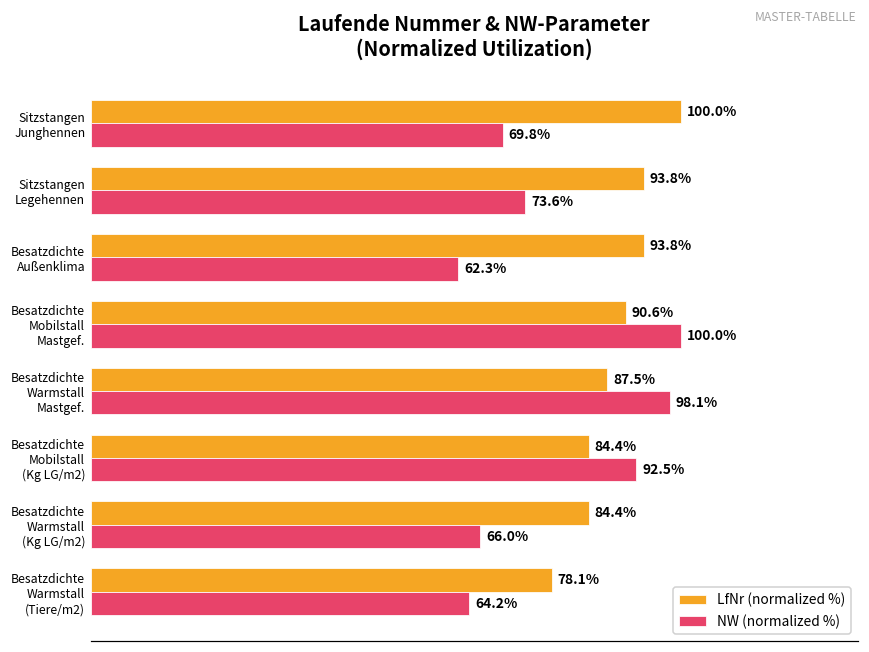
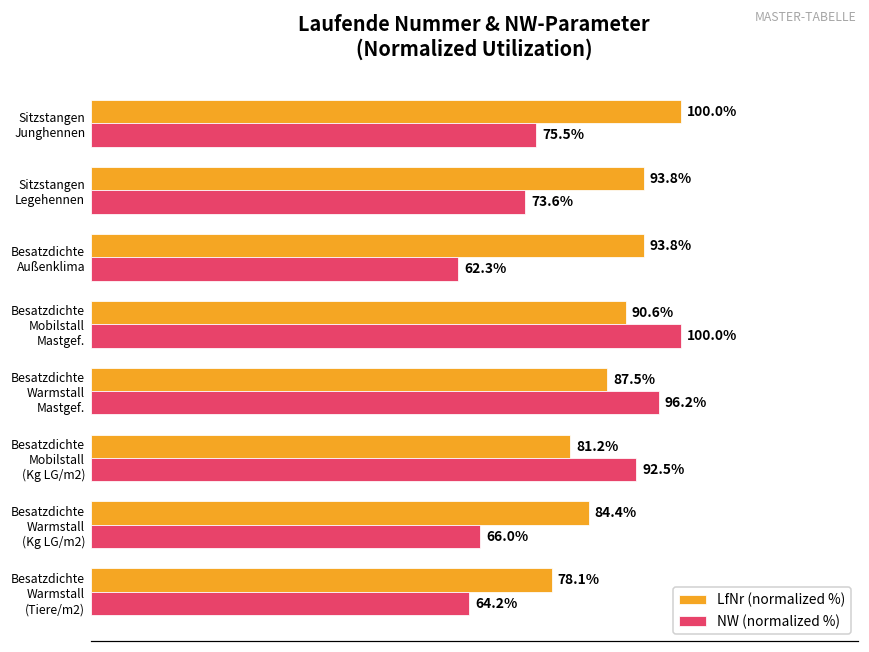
  {
    "LfNr (normalized %)": {
      "Sitzstangen Junghennen": "100.0%",
      "Sitzstangen Legehennen": "93.8%",
      "Besatzdichte Außenklima": "93.8%",
      "Besatzdichte Mobilstall Mastgef.": "90.6%",
      "Besatzdichte Warmstall Mastgef.": "87.5%",
-     "Besatzdichte Mobilstall (Kg LG/m2)": "84.4%",
+     "Besatzdichte Mobilstall (Kg LG/m2)": "81.2%",
      "Besatzdichte Warmstall (Kg LG/m2)": "84.4%",
      "Besatzdichte Warmstall (Tiere/m2)": "78.1%"
    },
    "NW (normalized %)": {
-     "Sitzstangen Junghennen": "69.8%",
+     "Sitzstangen Junghennen": "75.5%",
      "Sitzstangen Legehennen": "73.6%",
      "Besatzdichte Außenklima": "62.3%",
      "Besatzdichte Mobilstall Mastgef.": "100.0%",
-     "Besatzdichte Warmstall Mastgef.": "98.1%",
+     "Besatzdichte Warmstall Mastgef.": "96.2%",
      "Besatzdichte Mobilstall (Kg LG/m2)": "92.5%",
      "Besatzdichte Warmstall (Kg LG/m2)": "66.0%",
      "Besatzdichte Warmstall (Tiere/m2)": "64.2%"
    }
  }
